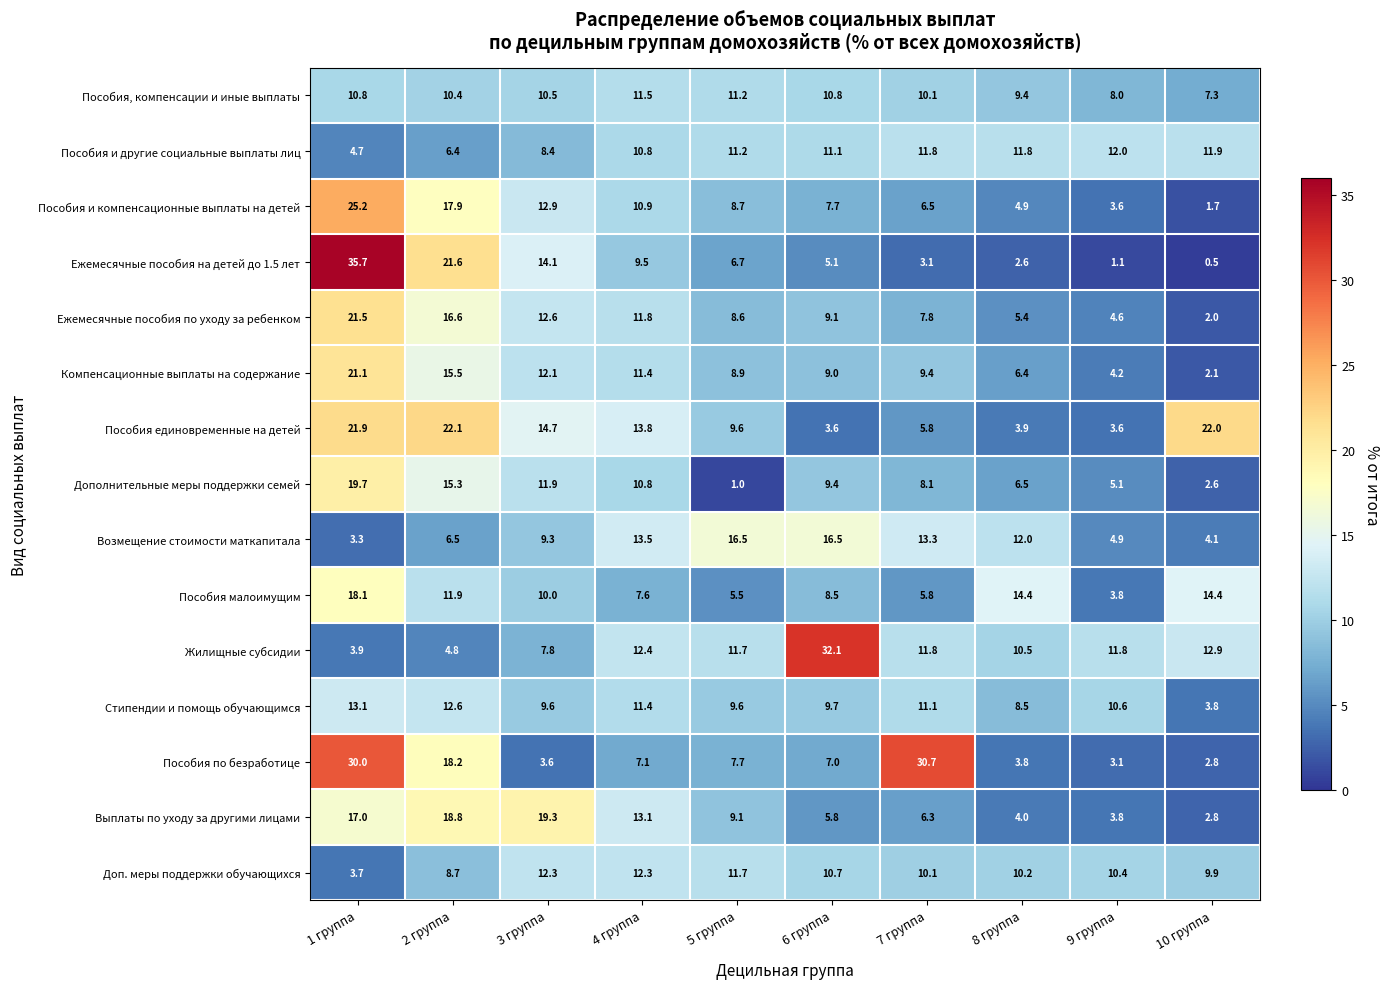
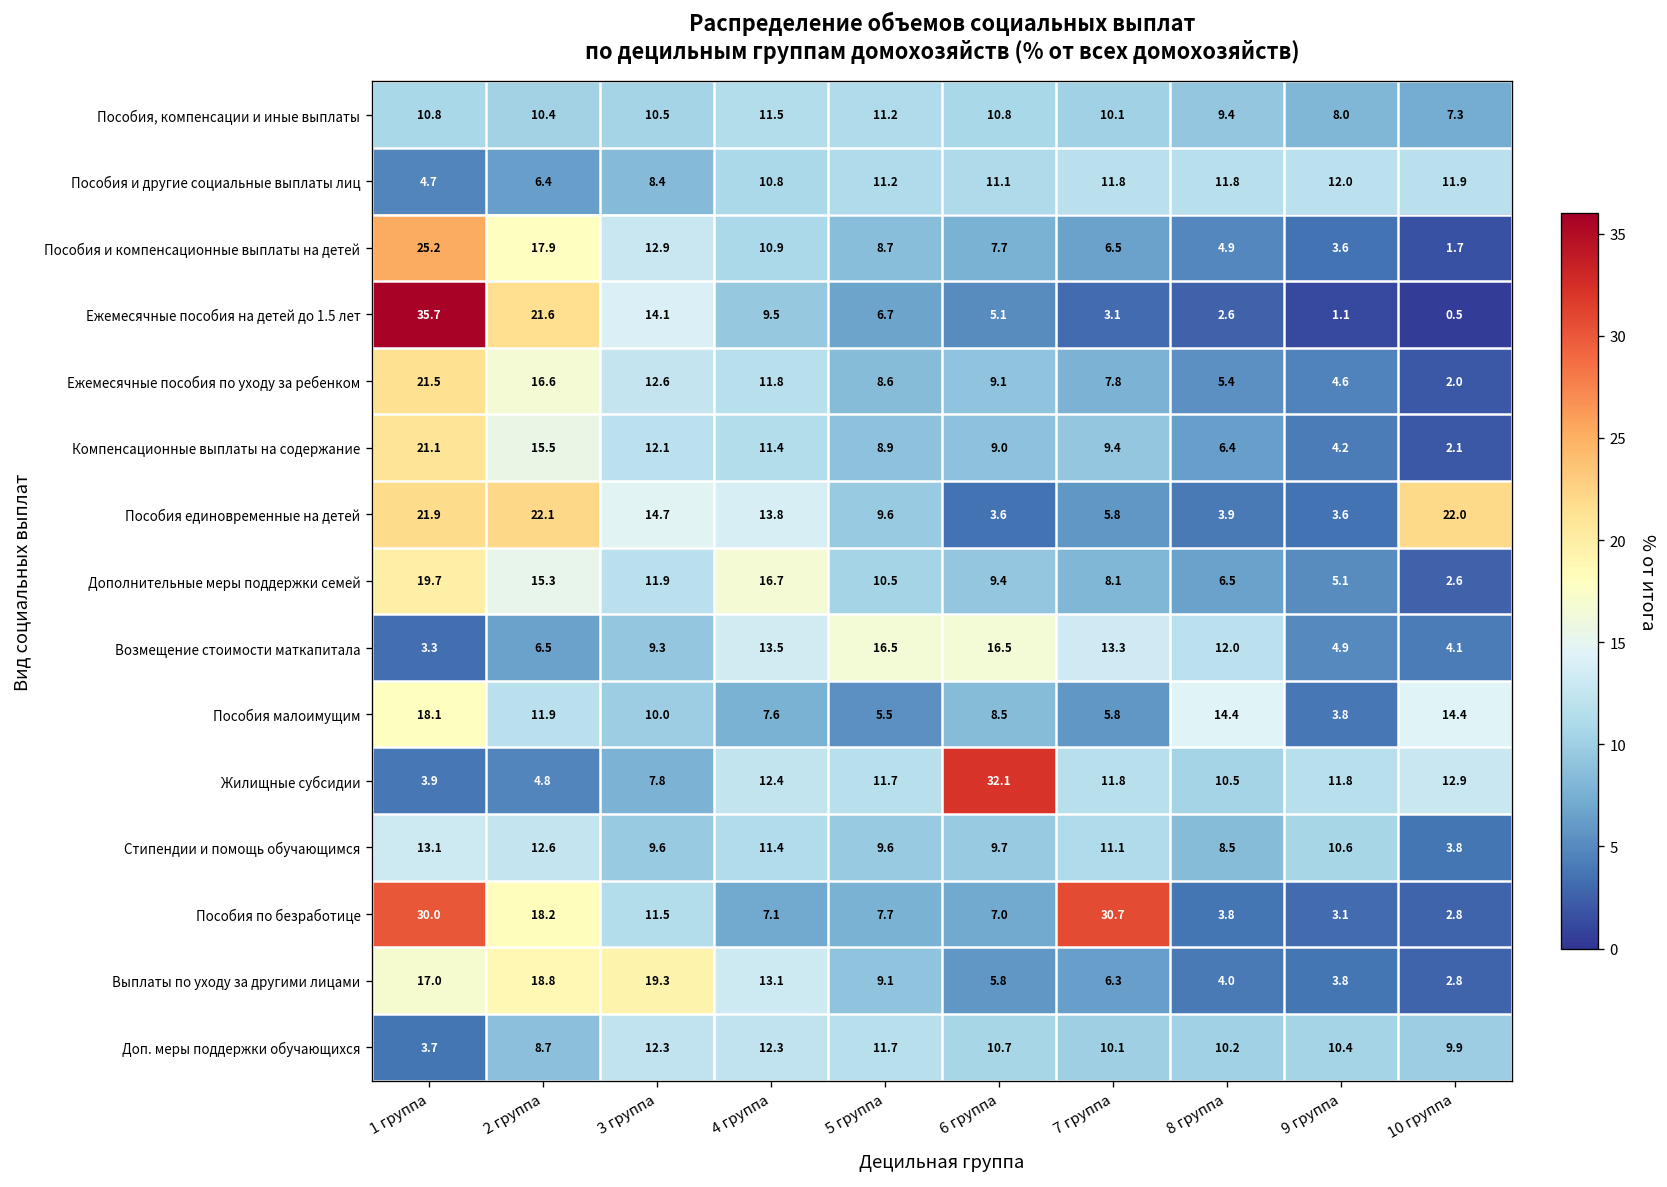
  {
    "Пособия, компенсации и иные выплаты": {
      "1 группа": 10.8,
      "2 группа": 10.4,
      "3 группа": 10.5,
      "4 группа": 11.5,
      "5 группа": 11.2,
      "6 группа": 10.8,
      "7 группа": 10.1,
      "8 группа": 9.4,
      "9 группа": 8.0,
      "10 группа": 7.3
    },
    "Пособия и другие социальные выплаты лиц": {
      "1 группа": 4.7,
      "2 группа": 6.4,
      "3 группа": 8.4,
      "4 группа": 10.8,
      "5 группа": 11.2,
      "6 группа": 11.1,
      "7 группа": 11.8,
      "8 группа": 11.8,
      "9 группа": 12.0,
      "10 группа": 11.9
    },
    "Пособия и компенсационные выплаты на детей": {
      "1 группа": 25.2,
      "2 группа": 17.9,
      "3 группа": 12.9,
      "4 группа": 10.9,
      "5 группа": 8.7,
      "6 группа": 7.7,
      "7 группа": 6.5,
      "8 группа": 4.9,
      "9 группа": 3.6,
      "10 группа": 1.7
    },
    "Ежемесячные пособия на детей до 1.5 лет": {
      "1 группа": 35.7,
      "2 группа": 21.6,
      "3 группа": 14.1,
      "4 группа": 9.5,
      "5 группа": 6.7,
      "6 группа": 5.1,
      "7 группа": 3.1,
      "8 группа": 2.6,
      "9 группа": 1.1,
      "10 группа": 0.5
    },
    "Ежемесячные пособия по уходу за ребенком": {
      "1 группа": 21.5,
      "2 группа": 16.6,
      "3 группа": 12.6,
      "4 группа": 11.8,
      "5 группа": 8.6,
      "6 группа": 9.1,
      "7 группа": 7.8,
      "8 группа": 5.4,
      "9 группа": 4.6,
      "10 группа": 2.0
    },
    "Компенсационные выплаты на содержание": {
      "1 группа": 21.1,
      "2 группа": 15.5,
      "3 группа": 12.1,
      "4 группа": 11.4,
      "5 группа": 8.9,
      "6 группа": 9.0,
      "7 группа": 9.4,
      "8 группа": 6.4,
      "9 группа": 4.2,
      "10 группа": 2.1
    },
    "Пособия единовременные на детей": {
      "1 группа": 21.9,
      "2 группа": 22.1,
      "3 группа": 14.7,
      "4 группа": 13.8,
      "5 группа": 9.6,
      "6 группа": 3.6,
      "7 группа": 5.8,
      "8 группа": 3.9,
      "9 группа": 3.6,
      "10 группа": 22.0
    },
    "Дополнительные меры поддержки семей": {
      "1 группа": 19.7,
      "2 группа": 15.3,
      "3 группа": 11.9,
-     "4 группа": 10.8,
-     "5 группа": 1.0,
+     "4 группа": 16.7,
+     "5 группа": 10.5,
      "6 группа": 9.4,
      "7 группа": 8.1,
      "8 группа": 6.5,
      "9 группа": 5.1,
      "10 группа": 2.6
    },
    "Возмещение стоимости маткапитала": {
      "1 группа": 3.3,
      "2 группа": 6.5,
      "3 группа": 9.3,
      "4 группа": 13.5,
      "5 группа": 16.5,
      "6 группа": 16.5,
      "7 группа": 13.3,
      "8 группа": 12.0,
      "9 группа": 4.9,
      "10 группа": 4.1
    },
    "Пособия малоимущим": {
      "1 группа": 18.1,
      "2 группа": 11.9,
      "3 группа": 10.0,
      "4 группа": 7.6,
      "5 группа": 5.5,
      "6 группа": 8.5,
      "7 группа": 5.8,
      "8 группа": 14.4,
      "9 группа": 3.8,
      "10 группа": 14.4
    },
    "Жилищные субсидии": {
      "1 группа": 3.9,
      "2 группа": 4.8,
      "3 группа": 7.8,
      "4 группа": 12.4,
      "5 группа": 11.7,
      "6 группа": 32.1,
      "7 группа": 11.8,
      "8 группа": 10.5,
      "9 группа": 11.8,
      "10 группа": 12.9
    },
    "Стипендии и помощь обучающимся": {
      "1 группа": 13.1,
      "2 группа": 12.6,
      "3 группа": 9.6,
      "4 группа": 11.4,
      "5 группа": 9.6,
      "6 группа": 9.7,
      "7 группа": 11.1,
      "8 группа": 8.5,
      "9 группа": 10.6,
      "10 группа": 3.8
    },
    "Пособия по безработице": {
      "1 группа": 30.0,
      "2 группа": 18.2,
-     "3 группа": 3.6,
+     "3 группа": 11.5,
      "4 группа": 7.1,
      "5 группа": 7.7,
      "6 группа": 7.0,
      "7 группа": 30.7,
      "8 группа": 3.8,
      "9 группа": 3.1,
      "10 группа": 2.8
    },
    "Выплаты по уходу за другими лицами": {
      "1 группа": 17.0,
      "2 группа": 18.8,
      "3 группа": 19.3,
      "4 группа": 13.1,
      "5 группа": 9.1,
      "6 группа": 5.8,
      "7 группа": 6.3,
      "8 группа": 4.0,
      "9 группа": 3.8,
      "10 группа": 2.8
    },
    "Доп. меры поддержки обучающихся": {
      "1 группа": 3.7,
      "2 группа": 8.7,
      "3 группа": 12.3,
      "4 группа": 12.3,
      "5 группа": 11.7,
      "6 группа": 10.7,
      "7 группа": 10.1,
      "8 группа": 10.2,
      "9 группа": 10.4,
      "10 группа": 9.9
    }
  }
